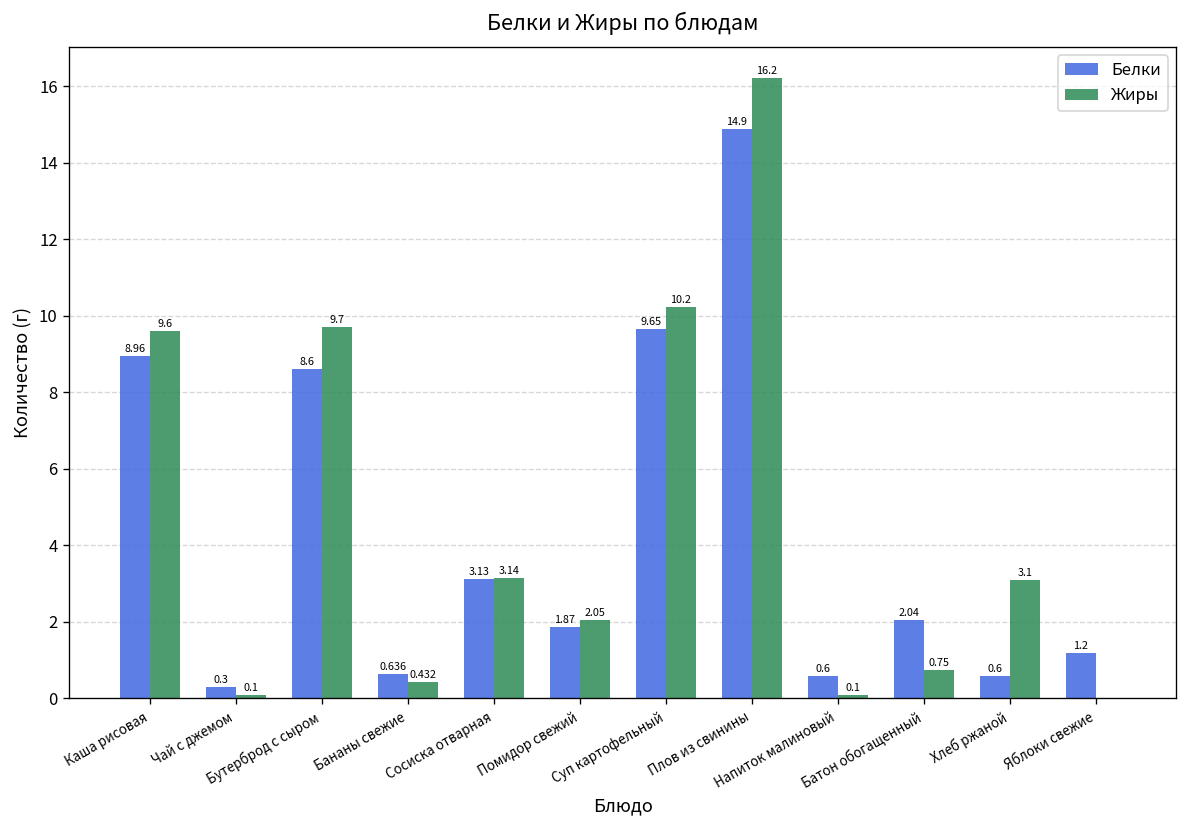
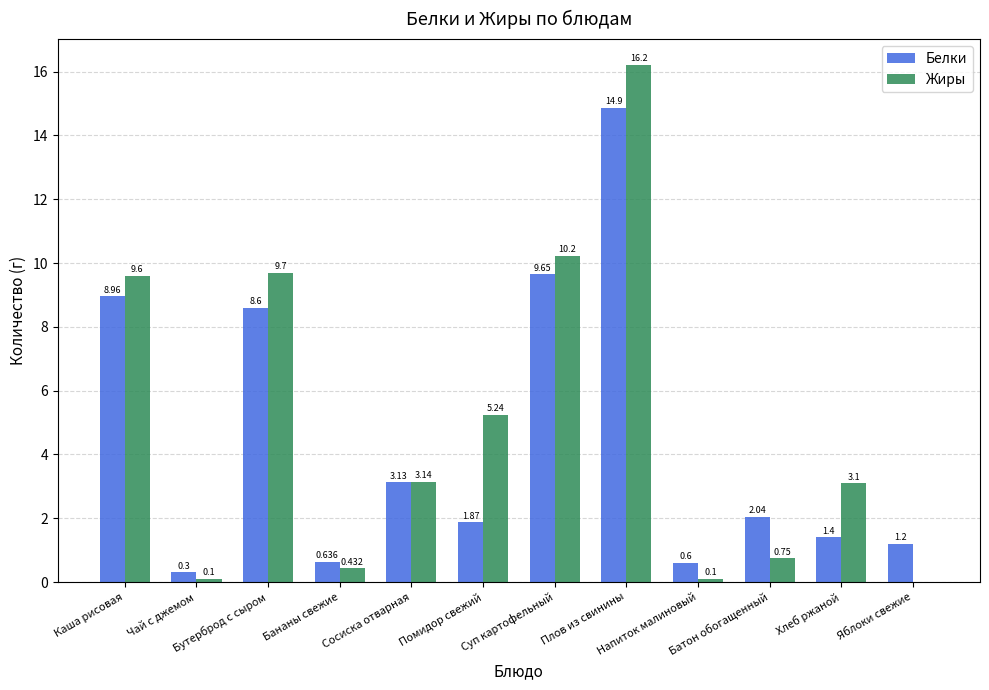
  {
    "Белки": {
      "Каша рисовая": 8.96,
      "Чай с джемом": 0.3,
      "Бутерброд с сыром": 8.6,
      "Бананы свежие": 0.636,
      "Сосиска отварная": 3.13,
      "Помидор свежий": 1.87,
      "Суп картофельный": 9.65,
      "Плов из свинины": 14.9,
      "Напиток малиновый": 0.6,
      "Батон обогащенный": 2.04,
-     "Хлеб ржаной": 0.6,
+     "Хлеб ржаной": 1.4,
      "Яблоки свежие": 1.2
    },
    "Жиры": {
      "Каша рисовая": 9.6,
      "Чай с джемом": 0.1,
      "Бутерброд с сыром": 9.7,
      "Бананы свежие": 0.432,
      "Сосиска отварная": 3.14,
-     "Помидор свежий": 2.05,
+     "Помидор свежий": 5.24,
      "Суп картофельный": 10.2,
      "Плов из свинины": 16.2,
      "Напиток малиновый": 0.1,
      "Батон обогащенный": 0.75,
      "Хлеб ржаной": 3.1
    }
  }
